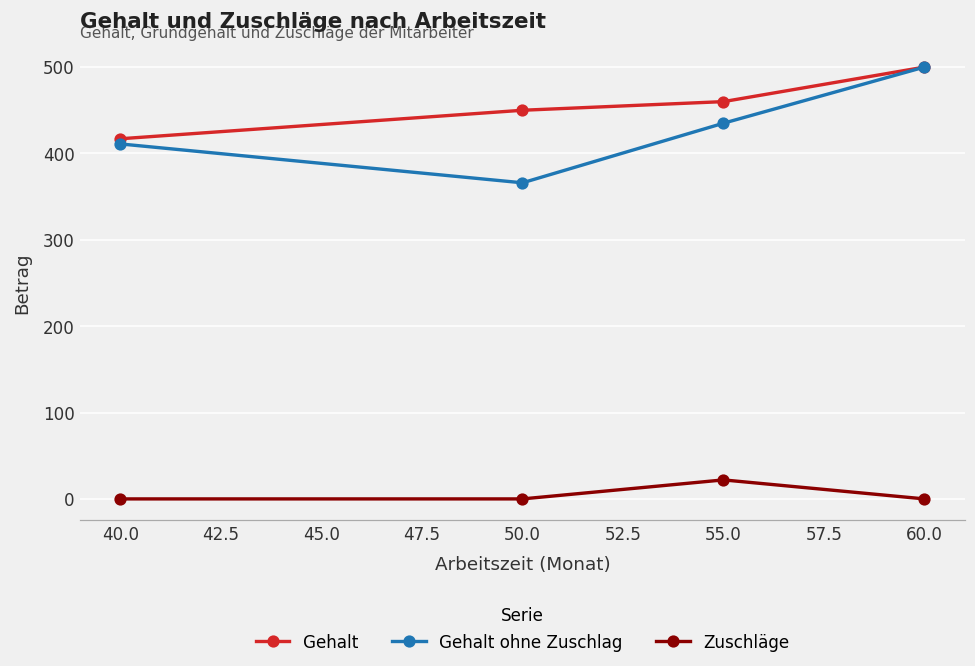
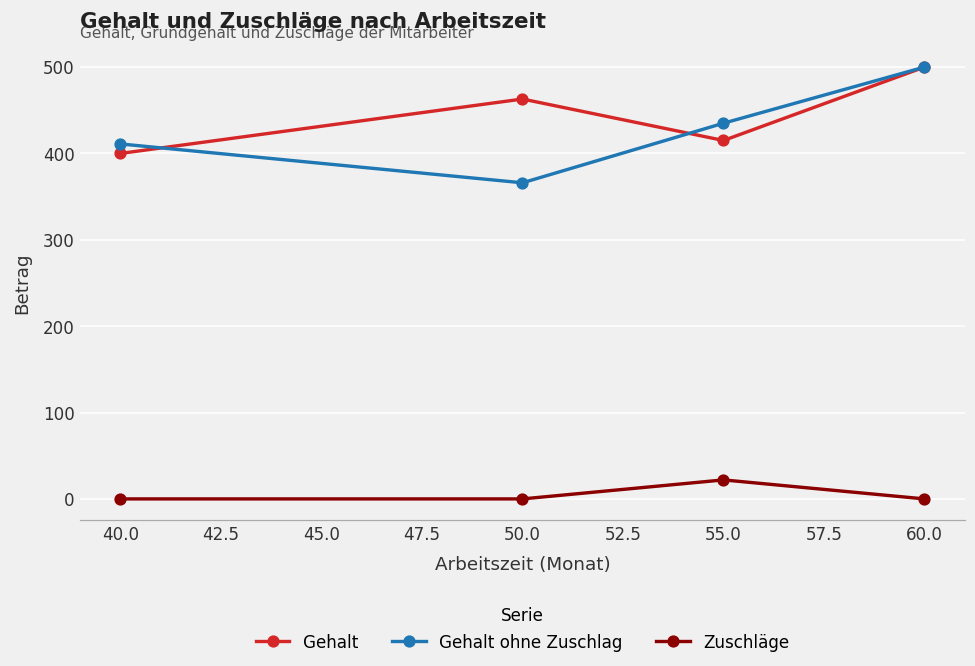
  {
    "Gehalt": {
-     "40.0": 420,
-     "50.0": 450,
-     "55.0": 460
+     "40.0": 400,
+     "50.0": 460,
+     "55.0": 420
    },
    "Gehalt ohne Zuschlag": {
      "40.0": 410,
      "50.0": 370,
      "55.0": 440
    },
    "Zuschläge": {
      "40.0": 0,
      "50.0": 0,
      "55.0": 20,
      "60.0": 0
    }
  }
